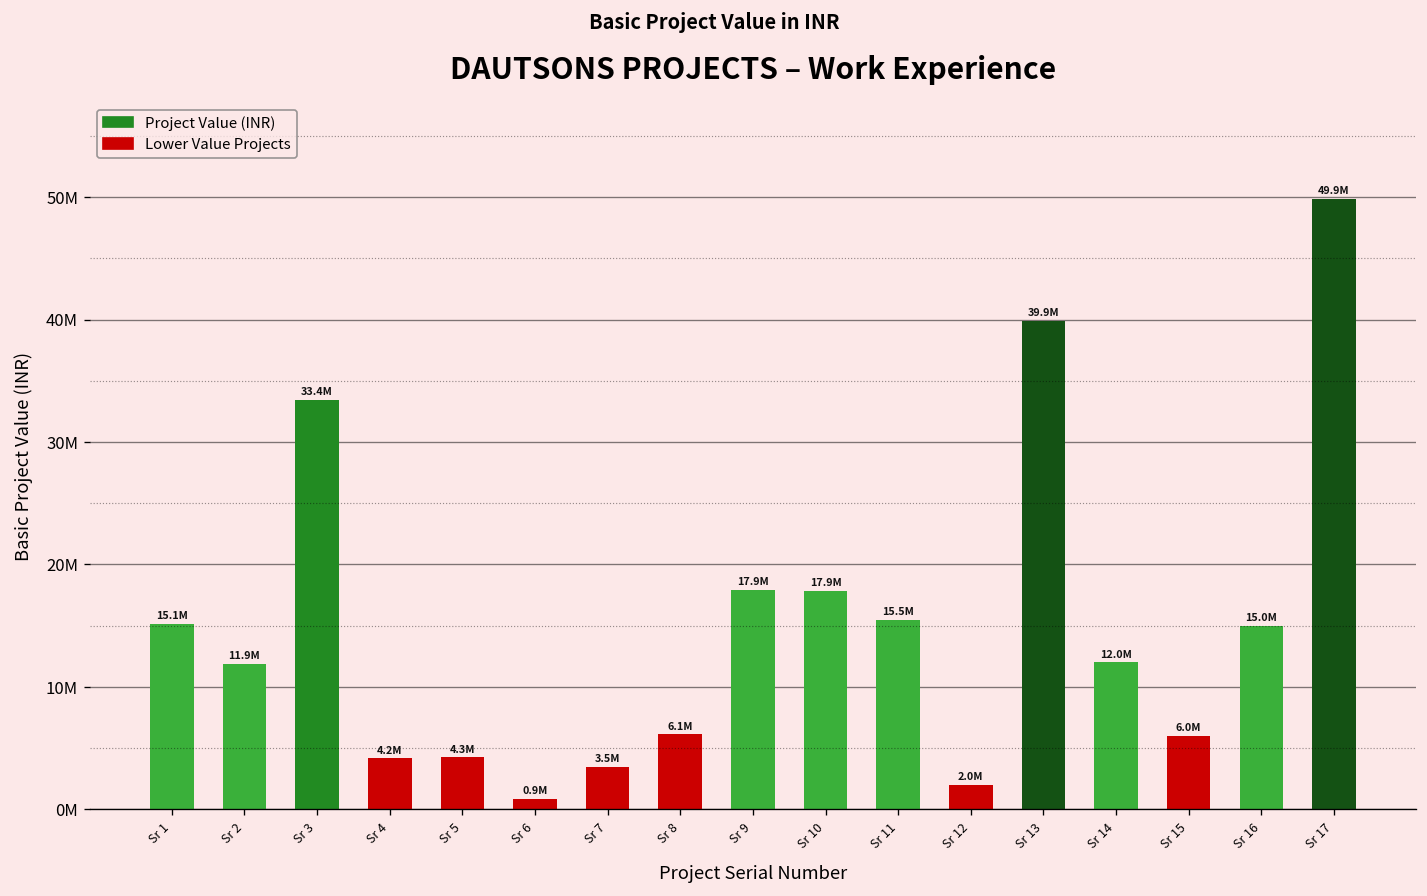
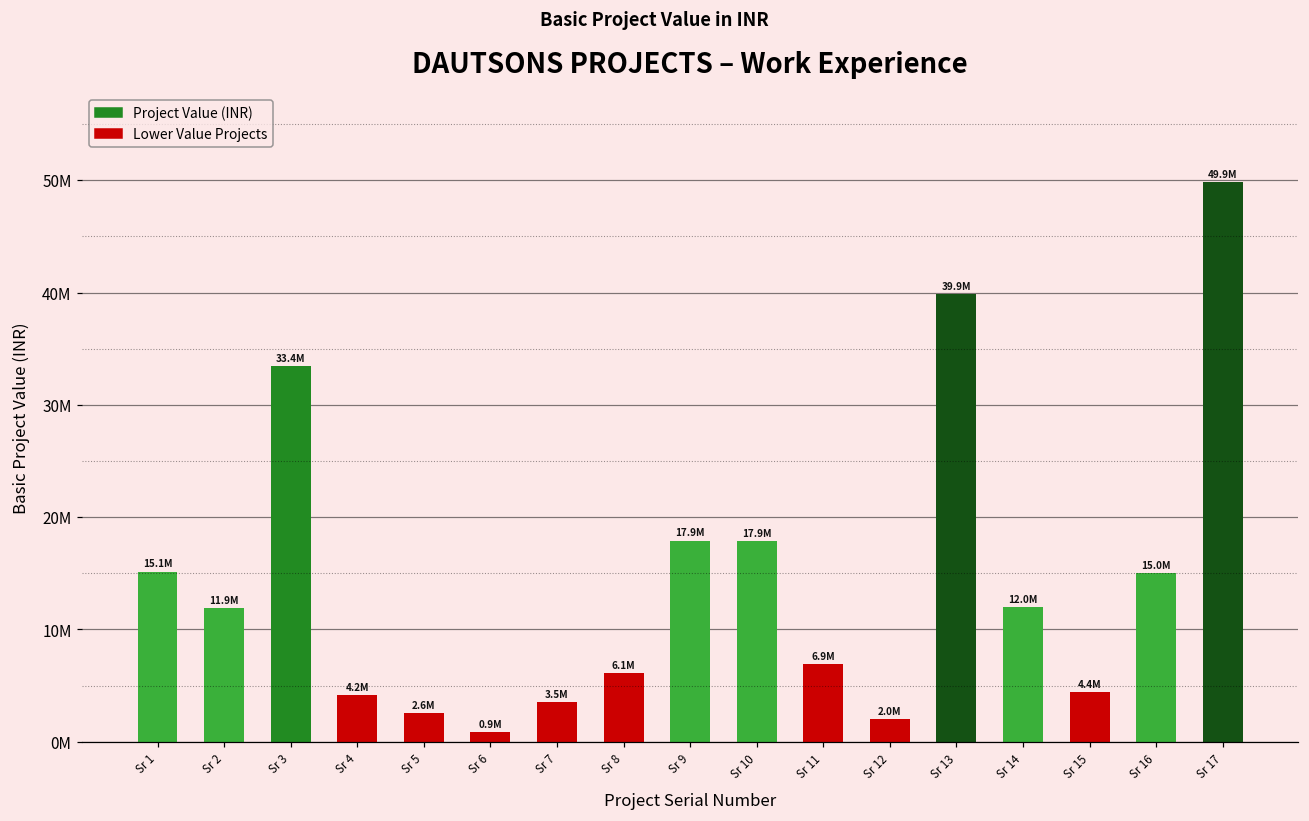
  {
    "Sr 1": "15.1M",
    "Sr 2": "11.9M",
    "Sr 3": "33.4M",
    "Sr 4": "4.2M",
-   "Sr 5": "4.3M",
+   "Sr 5": "2.6M",
    "Sr 6": "0.9M",
    "Sr 7": "3.5M",
    "Sr 8": "6.1M",
    "Sr 9": "17.9M",
    "Sr 10": "17.9M",
-   "Sr 11": "15.5M",
+   "Sr 11": "6.9M",
    "Sr 12": "2.0M",
    "Sr 13": "39.9M",
    "Sr 14": "12.0M",
-   "Sr 15": "6.0M",
+   "Sr 15": "4.4M",
    "Sr 16": "15.0M",
    "Sr 17": "49.9M"
  }
